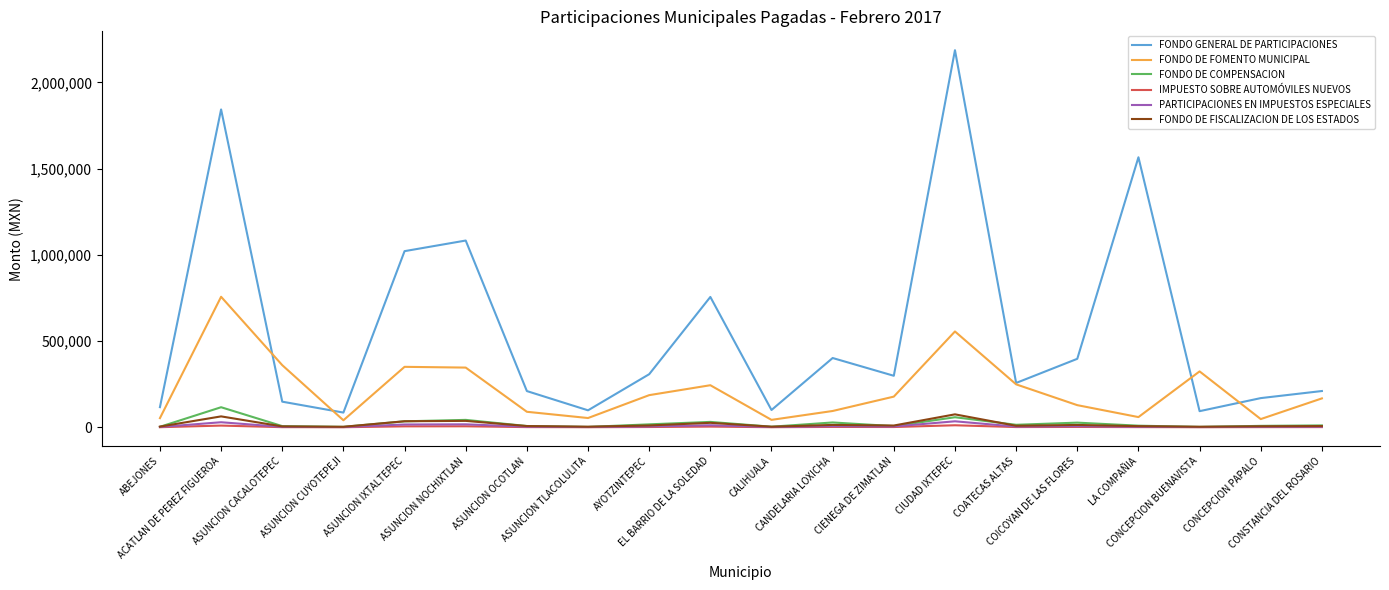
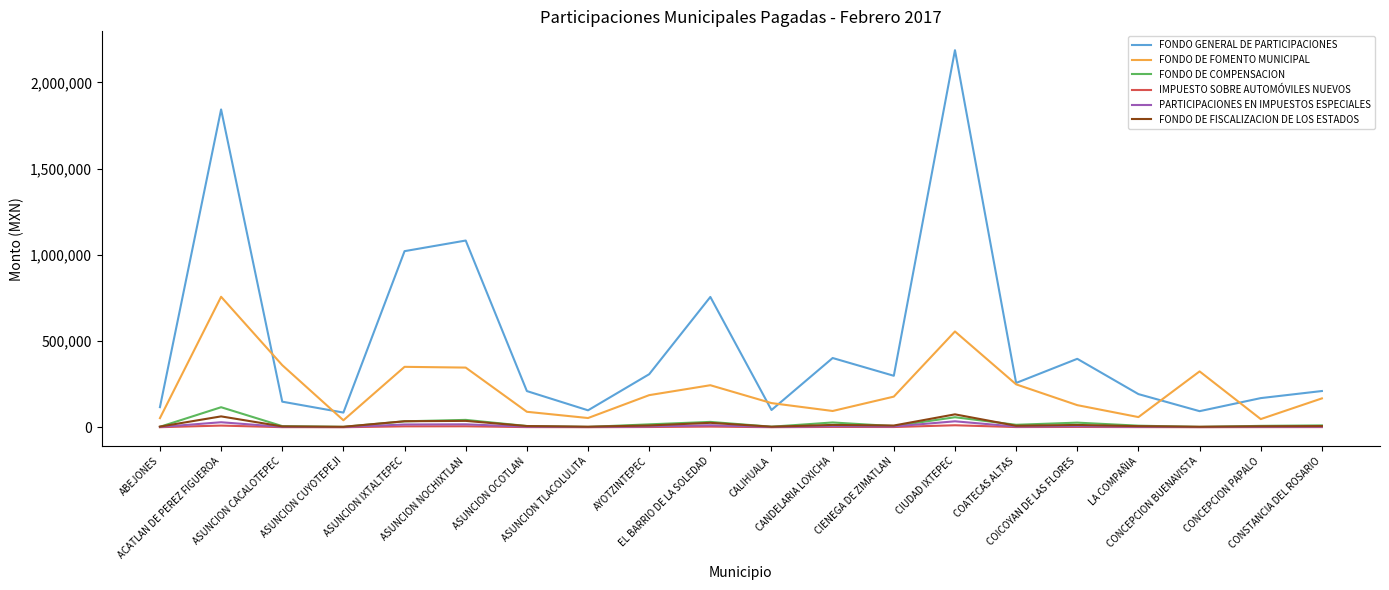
  {
    "FONDO GENERAL DE PARTICIPACIONES": {
      "ABEJONES": "120,000",
      "ACATLAN DE PEREZ FIGUEROA": "1,840,000",
      "ASUNCION CACALOTEPEC": "150,000",
      "ASUNCION CUYOTEPEJI": "90,000",
      "ASUNCION IXTALTEPEC": "1,020,000",
      "ASUNCION NOCHIXTLAN": "1,080,000",
      "ASUNCION OCOTLAN": "210,000",
      "ASUNCION TLACOLULITA": "100,000",
      "AYOTZINTEPEC": "310,000",
      "EL BARRIO DE LA SOLEDAD": "760,000",
      "CALIHUALA": "100,000",
      "CANDELARIA LOXICHA": "400,000",
      "CIENEGA DE ZIMATLAN": "300,000",
      "CIUDAD IXTEPEC": "2,190,000",
      "COICOYAN DE LAS FLORES": "400,000",
-     "LA COMPAÑIA": "1,570,000",
+     "LA COMPAÑIA": "190,000",
      "CONCEPCION BUENAVISTA": "90,000",
      "CONCEPCION PAPALO": "170,000",
      "CONSTANCIA DEL ROSARIO": "210,000"
    },
    "FONDO DE FOMENTO MUNICIPAL": {
      "ABEJONES": "50,000",
      "ACATLAN DE PEREZ FIGUEROA": "760,000",
      "ASUNCION CACALOTEPEC": "360,000",
      "ASUNCION CUYOTEPEJI": "40,000",
      "ASUNCION IXTALTEPEC": "350,000",
      "ASUNCION NOCHIXTLAN": "350,000",
      "ASUNCION OCOTLAN": "90,000",
      "ASUNCION TLACOLULITA": "50,000",
      "AYOTZINTEPEC": "190,000",
      "EL BARRIO DE LA SOLEDAD": "240,000",
-     "CALIHUALA": "40,000",
+     "CALIHUALA": "140,000",
      "CANDELARIA LOXICHA": "90,000",
      "CIENEGA DE ZIMATLAN": "180,000",
      "CIUDAD IXTEPEC": "560,000",
      "COICOYAN DE LAS FLORES": "130,000",
      "LA COMPAÑIA": "60,000",
      "CONCEPCION BUENAVISTA": "320,000",
      "CONCEPCION PAPALO": "50,000",
      "CONSTANCIA DEL ROSARIO": "170,000"
    },
    "FONDO DE COMPENSACION": {
      "ACATLAN DE PEREZ FIGUEROA": "120,000",
      "CIUDAD IXTEPEC": "60,000"
    },
    "IMPUESTO SOBRE AUTOMÓVILES NUEVOS": {
      "ACATLAN DE PEREZ FIGUEROA": "10,000",
      "CIUDAD IXTEPEC": "10,000"
    },
    "PARTICIPACIONES EN IMPUESTOS ESPECIALES": {
      "ACATLAN DE PEREZ FIGUEROA": "30,000",
      "CIUDAD IXTEPEC": "30,000"
    },
    "FONDO DE FISCALIZACION DE LOS ESTADOS": {
      "ACATLAN DE PEREZ FIGUEROA": "60,000",
      "CIUDAD IXTEPEC": "80,000"
    }
  }
